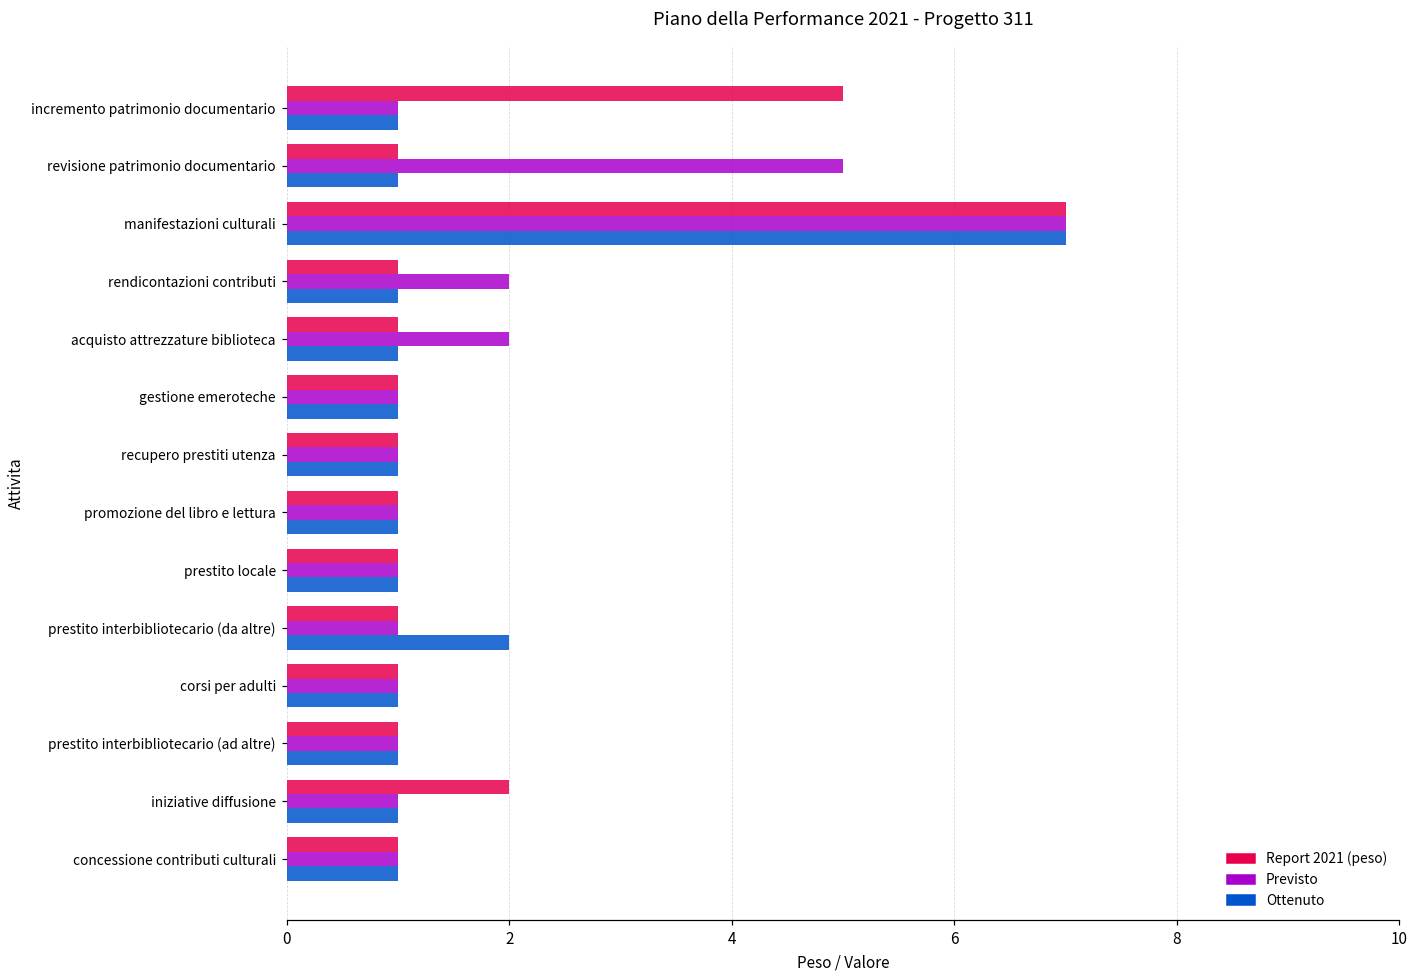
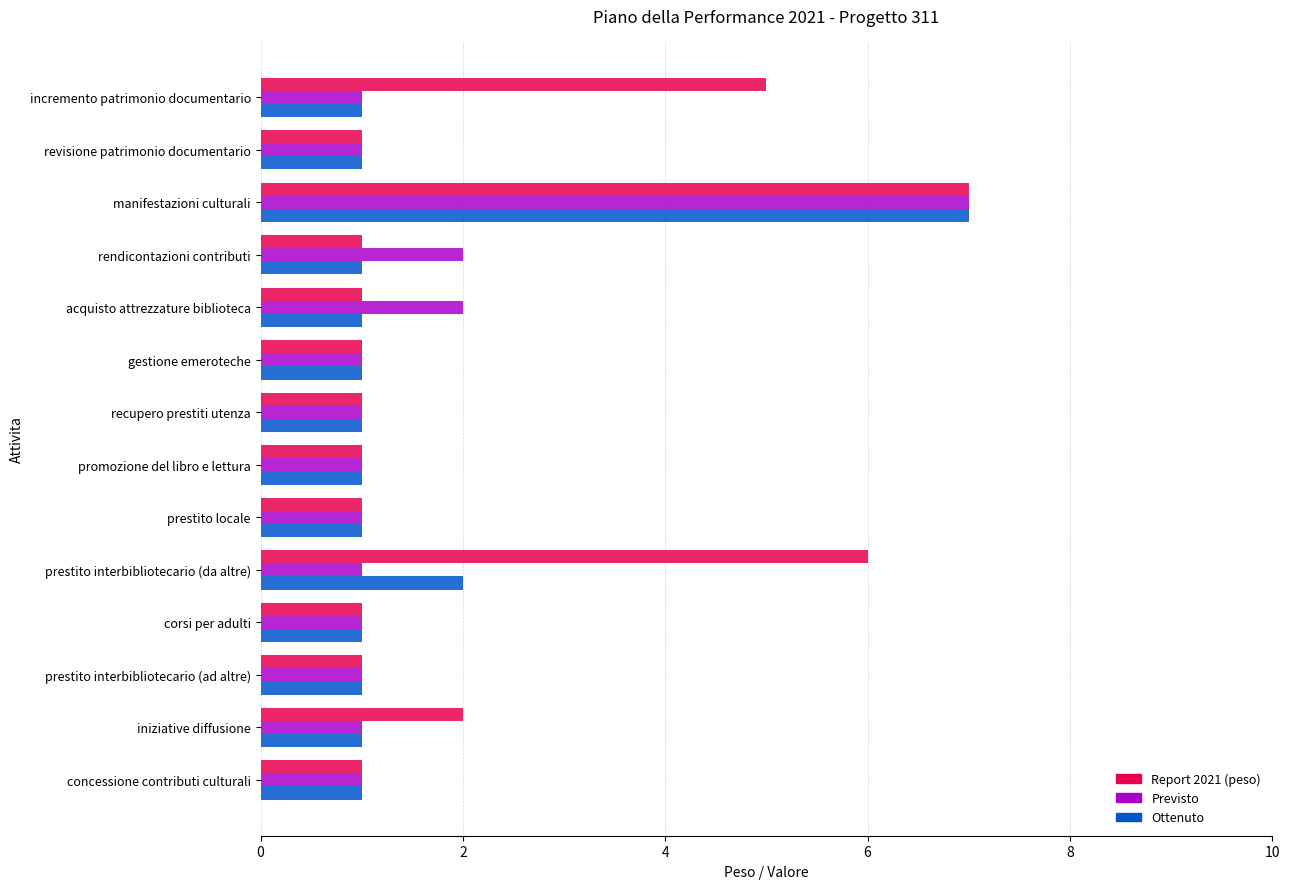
  {
    "Report 2021 (peso)": {
      "incremento patrimonio documentario": 5,
      "revisione patrimonio documentario": 1,
      "manifestazioni culturali": 7,
      "rendicontazioni contributi": 1,
      "acquisto attrezzature biblioteca": 1,
      "gestione emeroteche": 1,
      "recupero prestiti utenza": 1,
      "promozione del libro e lettura": 1,
      "prestito locale": 1,
-     "prestito interbibliotecario (da altre)": 1,
+     "prestito interbibliotecario (da altre)": 6,
      "corsi per adulti": 1,
      "prestito interbibliotecario (ad altre)": 1,
      "iniziative diffusione": 2,
      "concessione contributi culturali": 1
    },
    "Previsto": {
      "incremento patrimonio documentario": 1,
-     "revisione patrimonio documentario": 5,
+     "revisione patrimonio documentario": 1,
      "manifestazioni culturali": 7,
      "rendicontazioni contributi": 2,
      "acquisto attrezzature biblioteca": 2,
      "gestione emeroteche": 1,
      "recupero prestiti utenza": 1,
      "promozione del libro e lettura": 1,
      "prestito locale": 1,
      "prestito interbibliotecario (da altre)": 1,
      "corsi per adulti": 1,
      "prestito interbibliotecario (ad altre)": 1,
      "iniziative diffusione": 1,
      "concessione contributi culturali": 1
    },
    "Ottenuto": {
      "incremento patrimonio documentario": 1,
      "revisione patrimonio documentario": 1,
      "manifestazioni culturali": 7,
      "rendicontazioni contributi": 1,
      "acquisto attrezzature biblioteca": 1,
      "gestione emeroteche": 1,
      "recupero prestiti utenza": 1,
      "promozione del libro e lettura": 1,
      "prestito locale": 1,
      "prestito interbibliotecario (da altre)": 2,
      "corsi per adulti": 1,
      "prestito interbibliotecario (ad altre)": 1,
      "iniziative diffusione": 1,
      "concessione contributi culturali": 1
    }
  }
